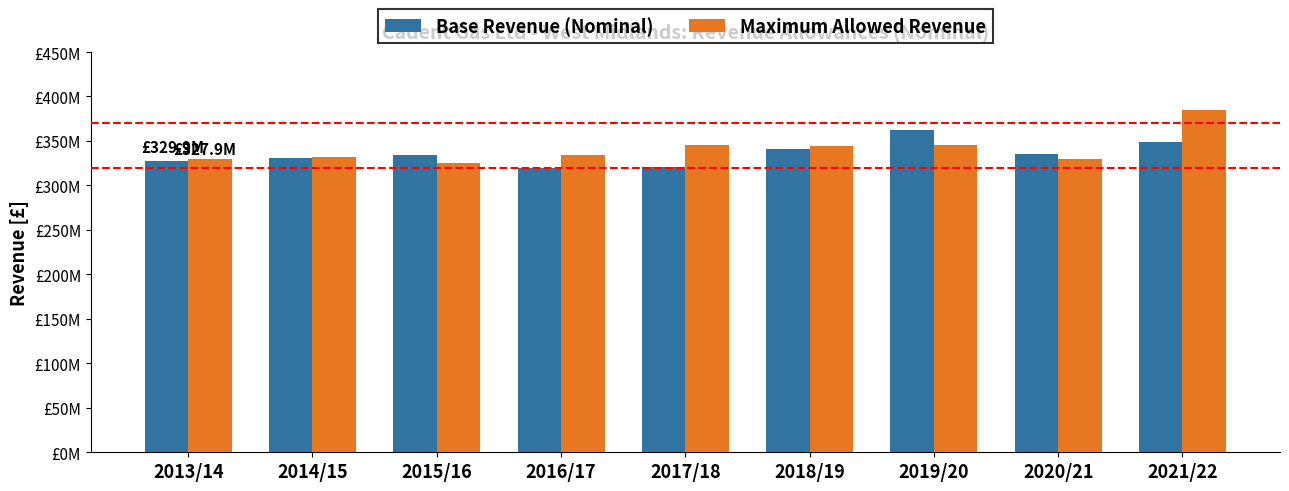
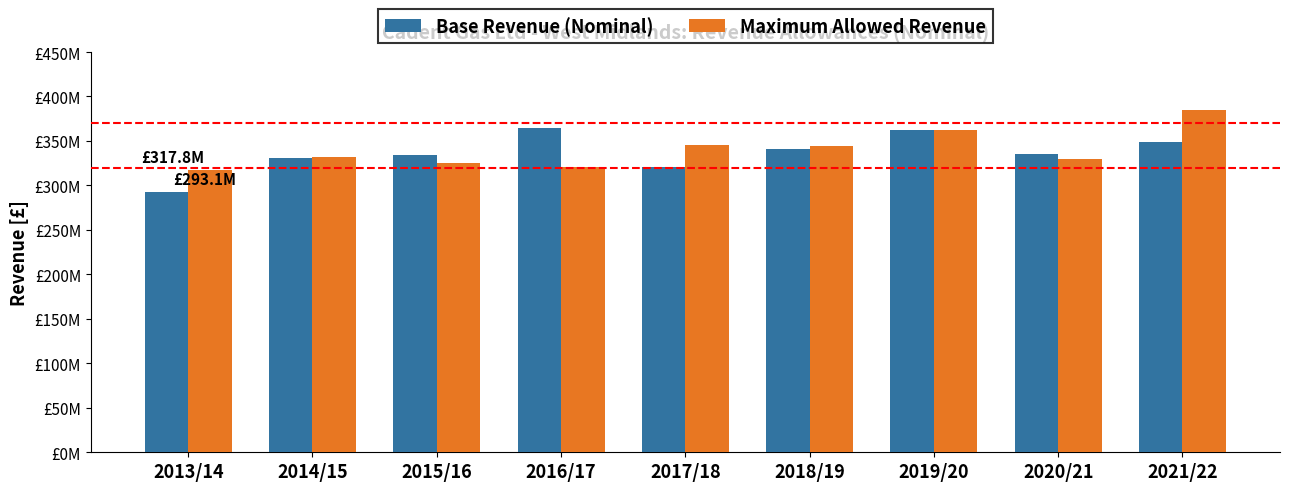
  {
    "Base Revenue (Nominal)": {
-     "2013/14": "£327.9M",
-     "2016/17": "£320000000"
+     "2013/14": "£293.1M",
+     "2016/17": "£360000000"
    },
    "Maximum Allowed Revenue": {
-     "2013/14": "£329.9M",
-     "2016/17": "£330000000",
-     "2019/20": "£350000000"
+     "2013/14": "£317.8M",
+     "2016/17": "£320000000",
+     "2019/20": "£360000000"
    }
  }
